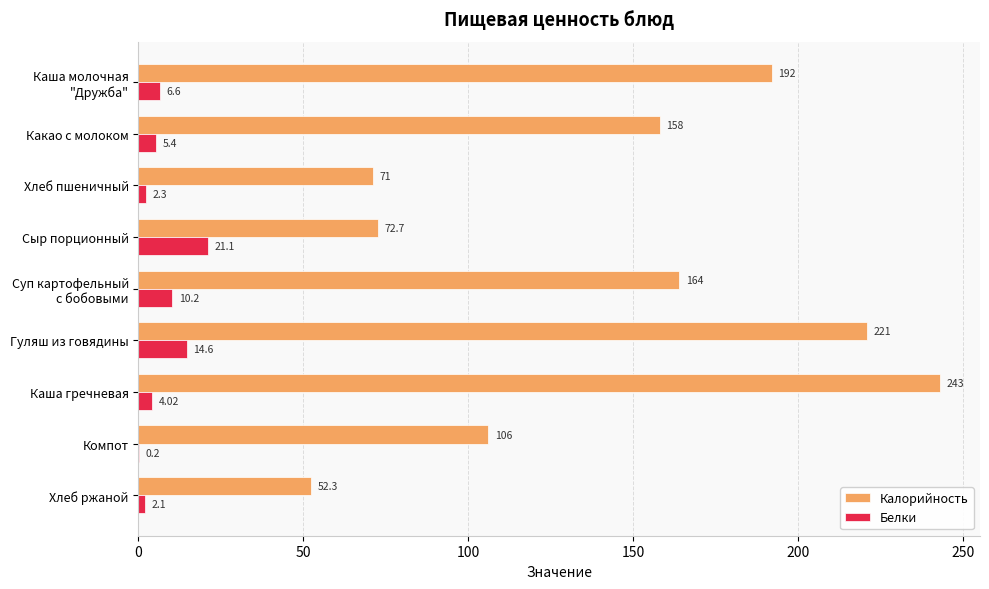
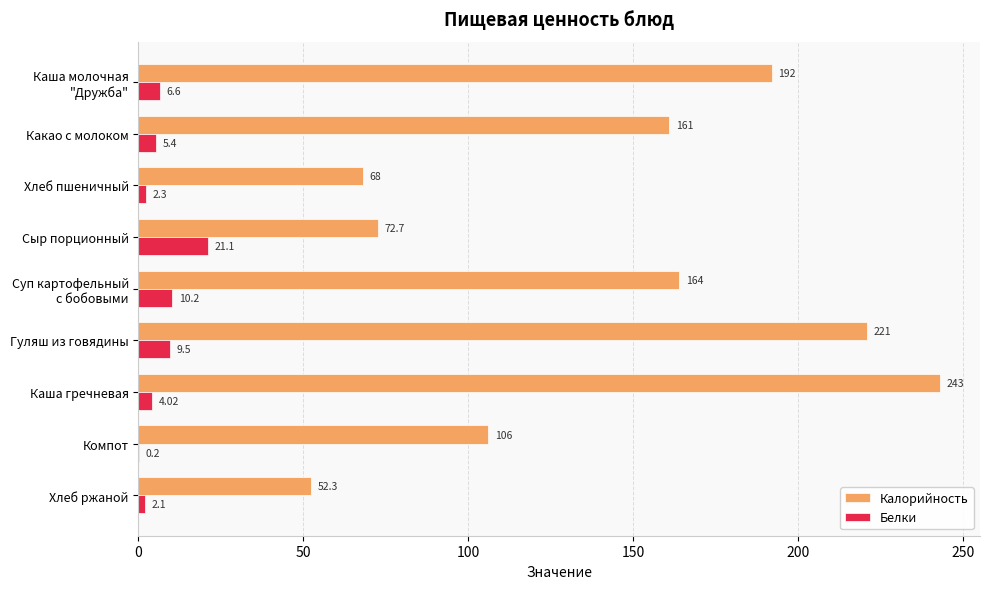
  {
    "Калорийность": {
      "Каша молочная \"Дружба\"": 192,
-     "Какао с молоком": 158,
-     "Хлеб пшеничный": 71,
+     "Какао с молоком": 161,
+     "Хлеб пшеничный": 68,
      "Сыр порционный": 72.7,
      "Суп картофельный с бобовыми": 164,
      "Гуляш из говядины": 221,
      "Каша гречневая": 243,
      "Компот": 106,
      "Хлеб ржаной": 52.3
    },
    "Белки": {
      "Каша молочная \"Дружба\"": 6.6,
      "Какао с молоком": 5.4,
      "Хлеб пшеничный": 2.3,
      "Сыр порционный": 21.1,
      "Суп картофельный с бобовыми": 10.2,
-     "Гуляш из говядины": 14.6,
+     "Гуляш из говядины": 9.5,
      "Каша гречневая": 4.02,
      "Компот": 0.2,
      "Хлеб ржаной": 2.1
    }
  }
